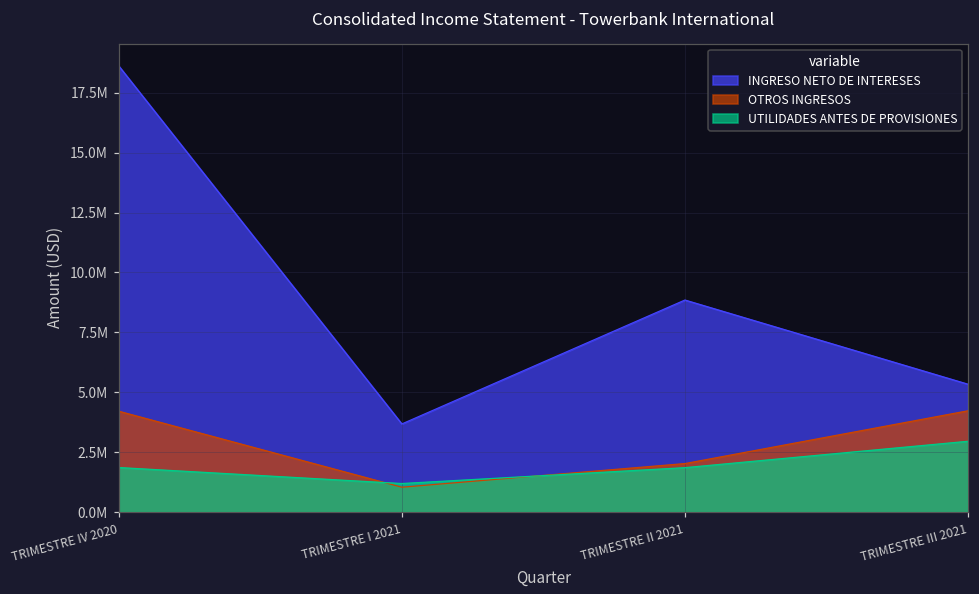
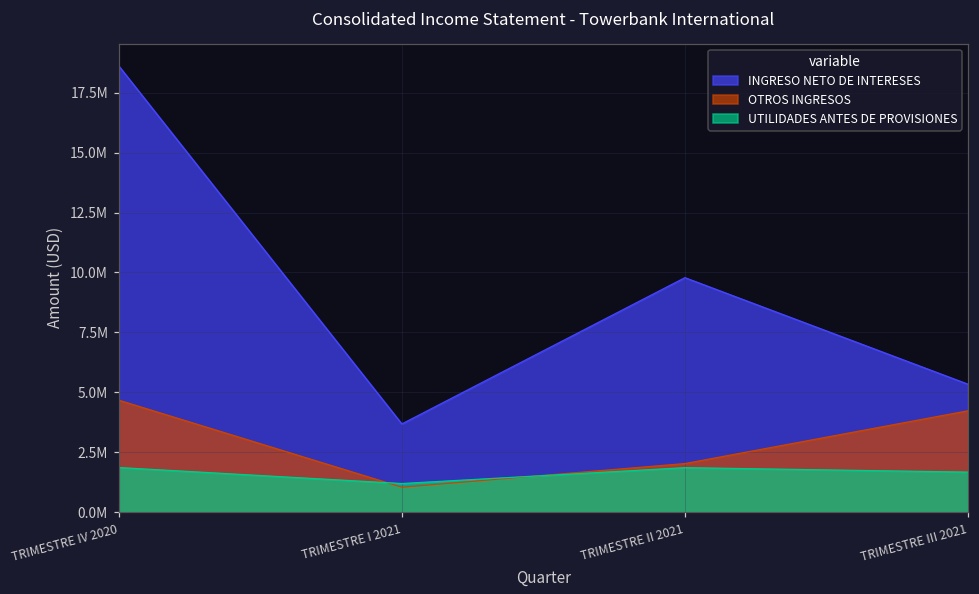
  {
    "INGRESO NETO DE INTERESES": {
      "TRIMESTRE IV 2020": 18600000,
      "TRIMESTRE I 2021": 3700000,
-     "TRIMESTRE II 2021": 8800000,
+     "TRIMESTRE II 2021": 9800000,
      "TRIMESTRE III 2021": 5300000
    },
    "OTROS INGRESOS": {
-     "TRIMESTRE IV 2020": 4200000,
+     "TRIMESTRE IV 2020": 4700000,
      "TRIMESTRE I 2021": 1000000,
      "TRIMESTRE II 2021": 2000000,
      "TRIMESTRE III 2021": 4200000
    },
    "UTILIDADES ANTES DE PROVISIONES": {
      "TRIMESTRE IV 2020": 1900000,
      "TRIMESTRE I 2021": 1200000,
      "TRIMESTRE II 2021": 1900000,
-     "TRIMESTRE III 2021": 3000000
+     "TRIMESTRE III 2021": 1700000
    }
  }
